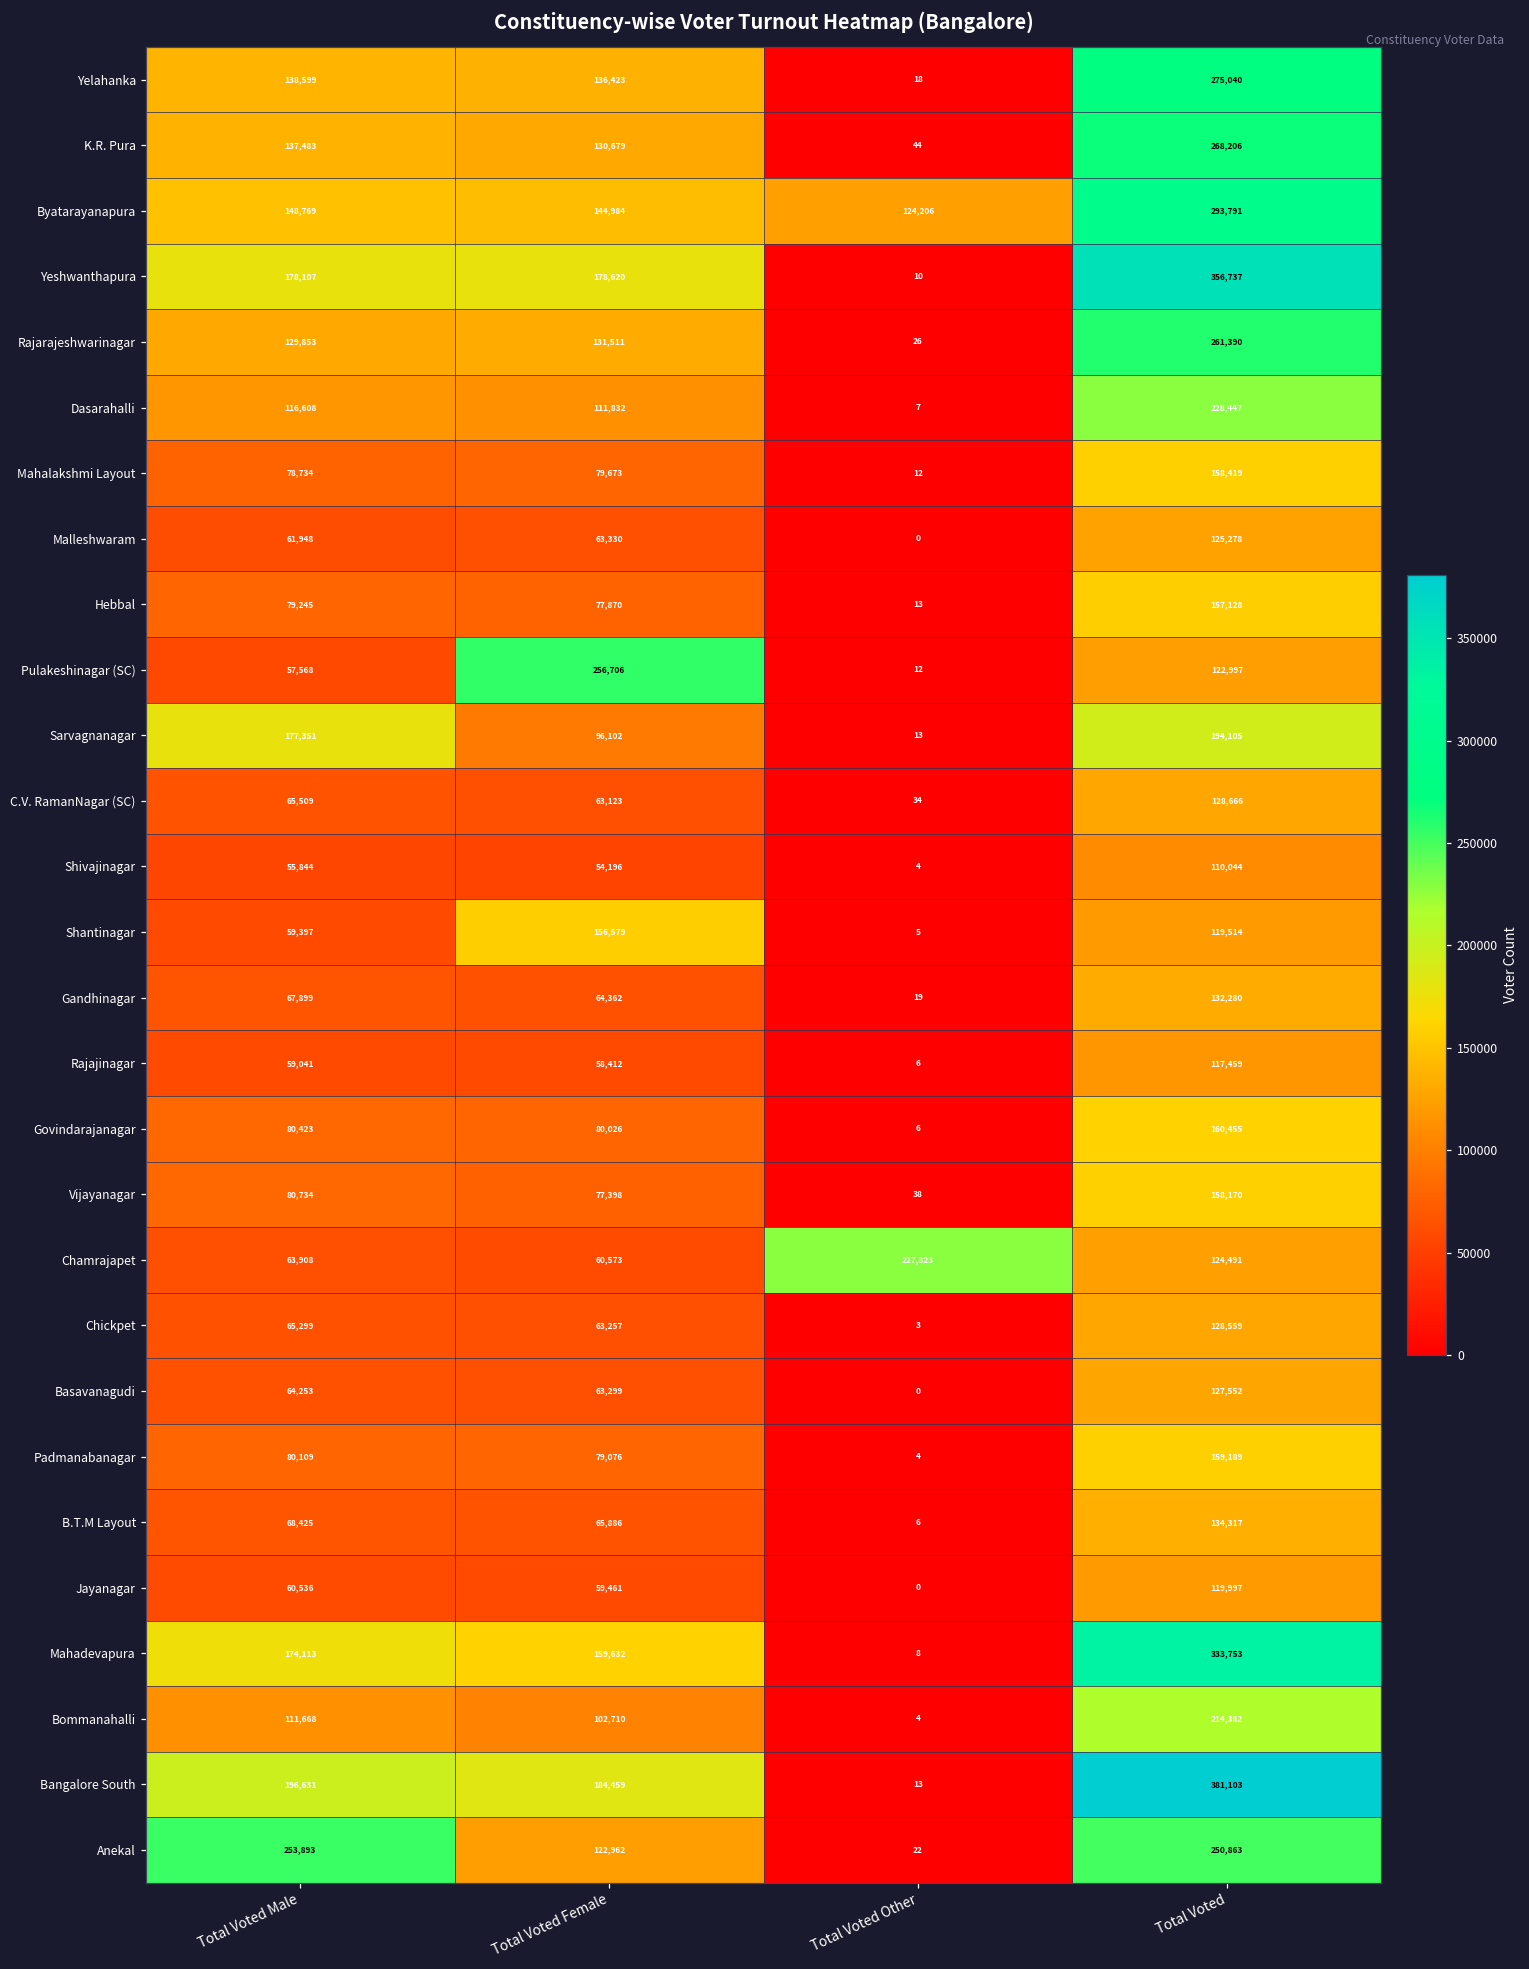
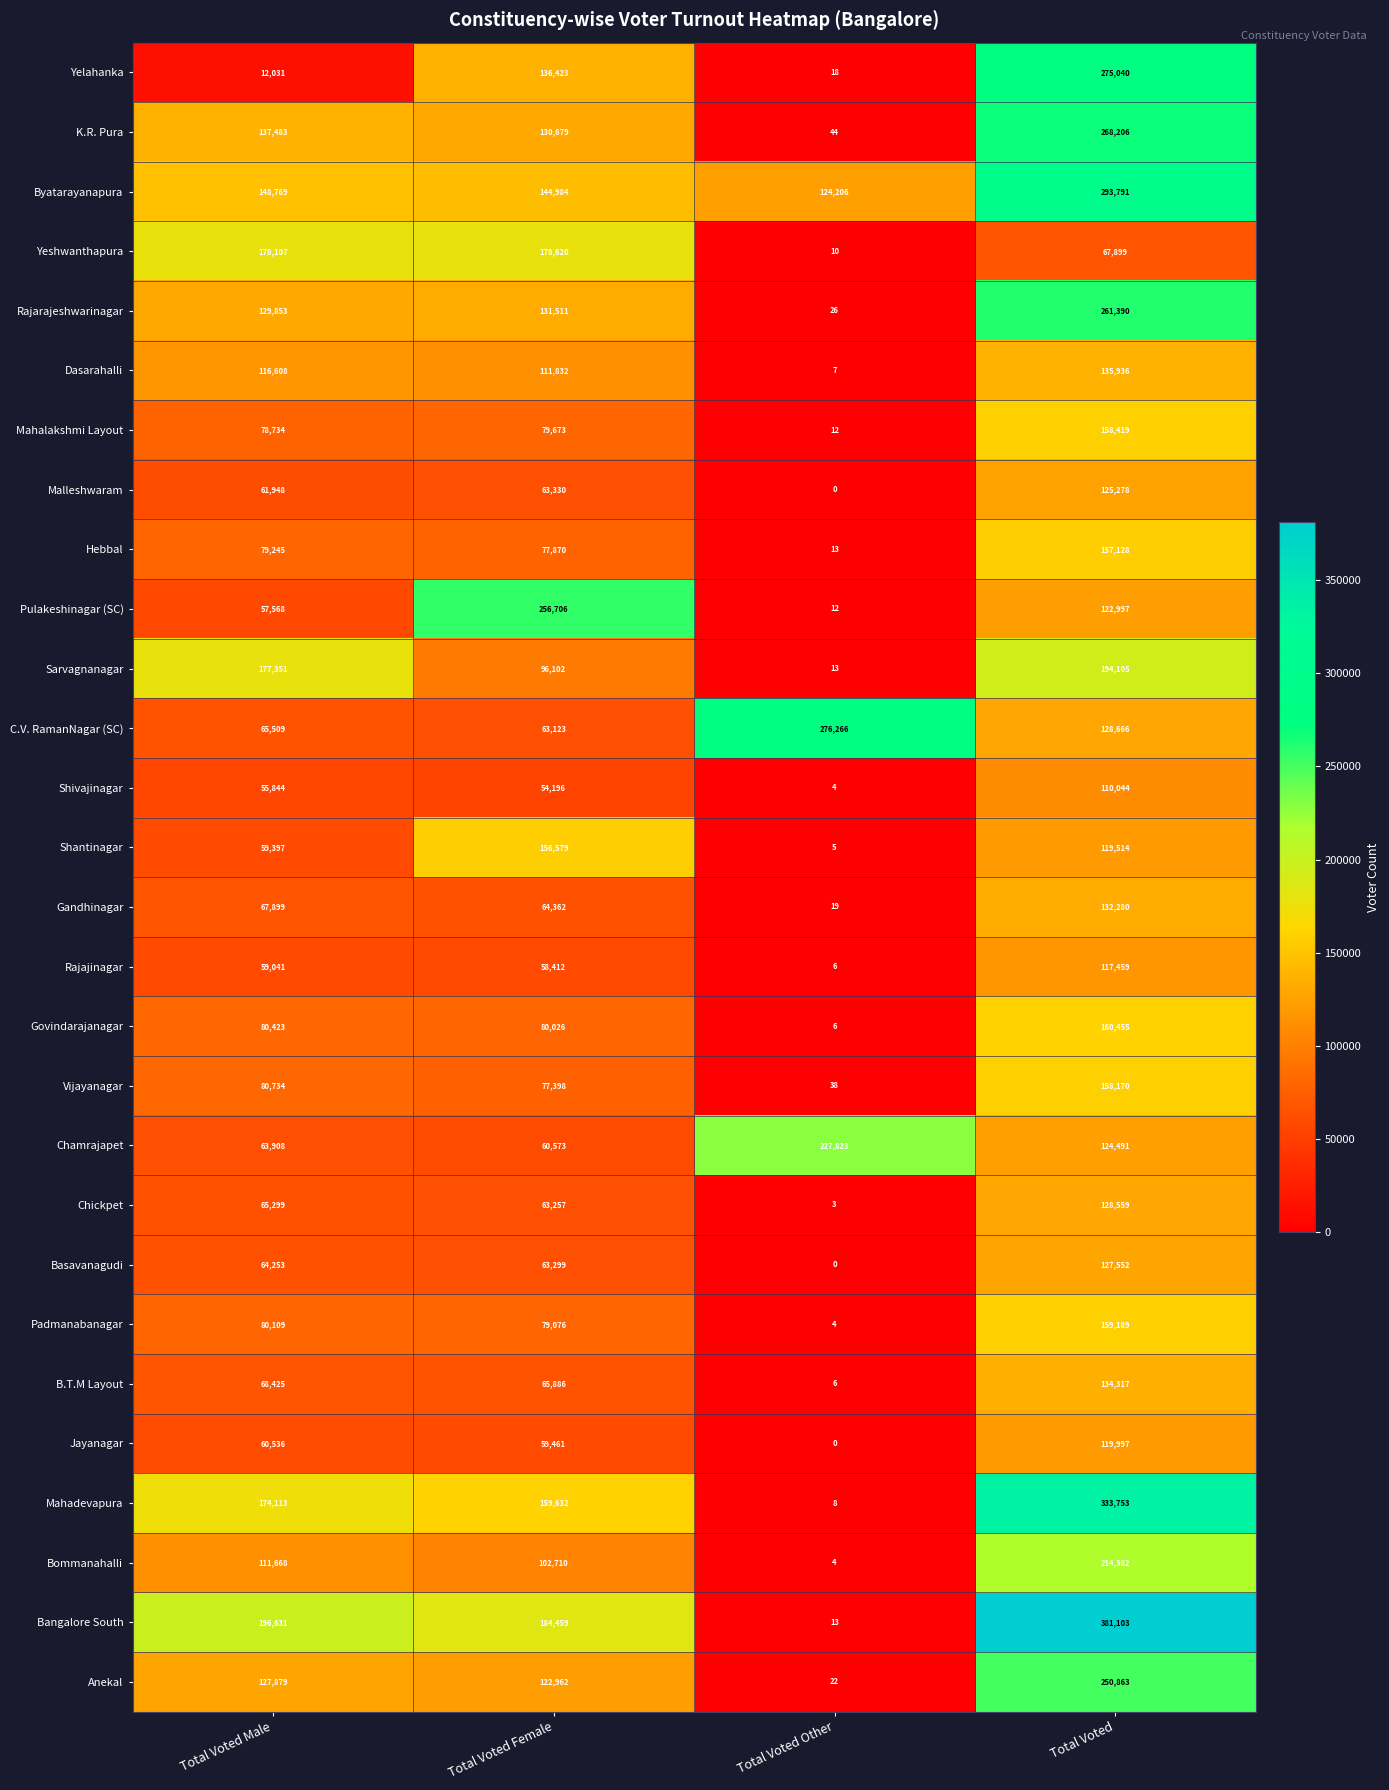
  {
    "Yelahanka": {
-     "Total Voted Male": "138,599",
+     "Total Voted Male": "12,031",
      "Total Voted Female": "136,423",
      "Total Voted Other": "18",
      "Total Voted": "275,040"
    },
    "K.R. Pura": {
      "Total Voted Male": "137,483",
      "Total Voted Female": "130,679",
      "Total Voted Other": "44",
      "Total Voted": "268,206"
    },
    "Byatarayanapura": {
      "Total Voted Male": "148,769",
      "Total Voted Female": "144,984",
      "Total Voted Other": "124,206",
      "Total Voted": "293,791"
    },
    "Yeshwanthapura": {
      "Total Voted Male": "178,107",
      "Total Voted Female": "178,620",
      "Total Voted Other": "10",
-     "Total Voted": "356,737"
+     "Total Voted": "67,899"
    },
    "Rajarajeshwarinagar": {
      "Total Voted Male": "129,853",
      "Total Voted Female": "131,511",
      "Total Voted Other": "26",
      "Total Voted": "261,390"
    },
    "Dasarahalli": {
      "Total Voted Male": "116,608",
      "Total Voted Female": "111,832",
      "Total Voted Other": "7",
-     "Total Voted": "228,447"
+     "Total Voted": "135,936"
    },
    "Mahalakshmi Layout": {
      "Total Voted Male": "78,734",
      "Total Voted Female": "79,673",
      "Total Voted Other": "12",
      "Total Voted": "158,419"
    },
    "Malleshwaram": {
      "Total Voted Male": "61,948",
      "Total Voted Female": "63,330",
      "Total Voted Other": "0",
      "Total Voted": "125,278"
    },
    "Hebbal": {
      "Total Voted Male": "79,245",
      "Total Voted Female": "77,870",
      "Total Voted Other": "13",
      "Total Voted": "157,128"
    },
    "Pulakeshinagar (SC)": {
      "Total Voted Male": "57,568",
      "Total Voted Female": "256,706",
      "Total Voted Other": "12",
      "Total Voted": "122,997"
    },
    "Sarvagnanagar": {
      "Total Voted Male": "177,351",
      "Total Voted Female": "96,102",
      "Total Voted Other": "13",
      "Total Voted": "194,105"
    },
    "C.V. RamanNagar (SC)": {
      "Total Voted Male": "65,509",
      "Total Voted Female": "63,123",
-     "Total Voted Other": "34",
+     "Total Voted Other": "276,266",
      "Total Voted": "128,666"
    },
    "Shivajinagar": {
      "Total Voted Male": "55,844",
      "Total Voted Female": "54,196",
      "Total Voted Other": "4",
      "Total Voted": "110,044"
    },
    "Shantinagar": {
      "Total Voted Male": "59,397",
      "Total Voted Female": "156,579",
      "Total Voted Other": "5",
      "Total Voted": "119,514"
    },
    "Gandhinagar": {
      "Total Voted Male": "67,899",
      "Total Voted Female": "64,362",
      "Total Voted Other": "19",
      "Total Voted": "132,280"
    },
    "Rajajinagar": {
      "Total Voted Male": "59,041",
      "Total Voted Female": "58,412",
      "Total Voted Other": "6",
      "Total Voted": "117,459"
    },
    "Govindarajanagar": {
      "Total Voted Male": "80,423",
      "Total Voted Female": "80,026",
      "Total Voted Other": "6",
      "Total Voted": "160,455"
    },
    "Vijayanagar": {
      "Total Voted Male": "80,734",
      "Total Voted Female": "77,398",
      "Total Voted Other": "38",
      "Total Voted": "158,170"
    },
    "Chamrajapet": {
      "Total Voted Male": "63,908",
      "Total Voted Female": "60,573",
      "Total Voted Other": "227,823",
      "Total Voted": "124,491"
    },
    "Chickpet": {
      "Total Voted Male": "65,299",
      "Total Voted Female": "63,257",
      "Total Voted Other": "3",
      "Total Voted": "128,559"
    },
    "Basavanagudi": {
      "Total Voted Male": "64,253",
      "Total Voted Female": "63,299",
      "Total Voted Other": "0",
      "Total Voted": "127,552"
    },
    "Padmanabanagar": {
      "Total Voted Male": "80,109",
      "Total Voted Female": "79,076",
      "Total Voted Other": "4",
      "Total Voted": "159,189"
    },
    "B.T.M Layout": {
      "Total Voted Male": "68,425",
      "Total Voted Female": "65,886",
      "Total Voted Other": "6",
      "Total Voted": "134,317"
    },
    "Jayanagar": {
      "Total Voted Male": "60,536",
      "Total Voted Female": "59,461",
      "Total Voted Other": "0",
      "Total Voted": "119,997"
    },
    "Mahadevapura": {
      "Total Voted Male": "174,113",
      "Total Voted Female": "159,632",
      "Total Voted Other": "8",
      "Total Voted": "333,753"
    },
    "Bommanahalli": {
      "Total Voted Male": "111,668",
      "Total Voted Female": "102,710",
      "Total Voted Other": "4",
      "Total Voted": "214,382"
    },
    "Bangalore South": {
      "Total Voted Male": "196,631",
      "Total Voted Female": "184,459",
      "Total Voted Other": "13",
      "Total Voted": "381,103"
    },
    "Anekal": {
-     "Total Voted Male": "253,893",
+     "Total Voted Male": "127,879",
      "Total Voted Female": "122,962",
      "Total Voted Other": "22",
      "Total Voted": "250,863"
    }
  }
